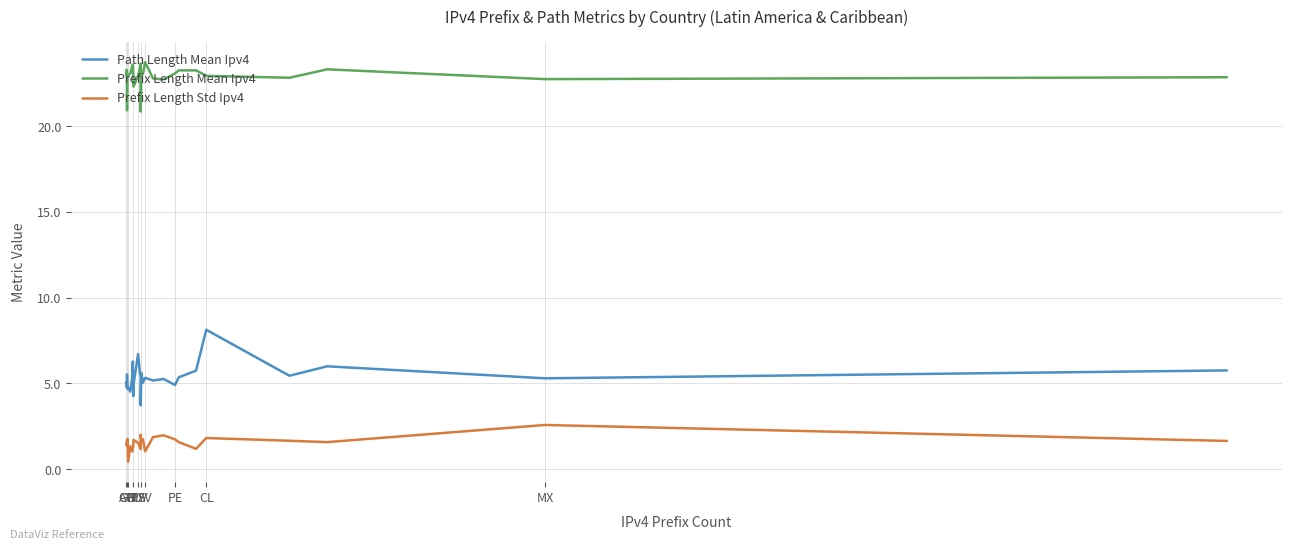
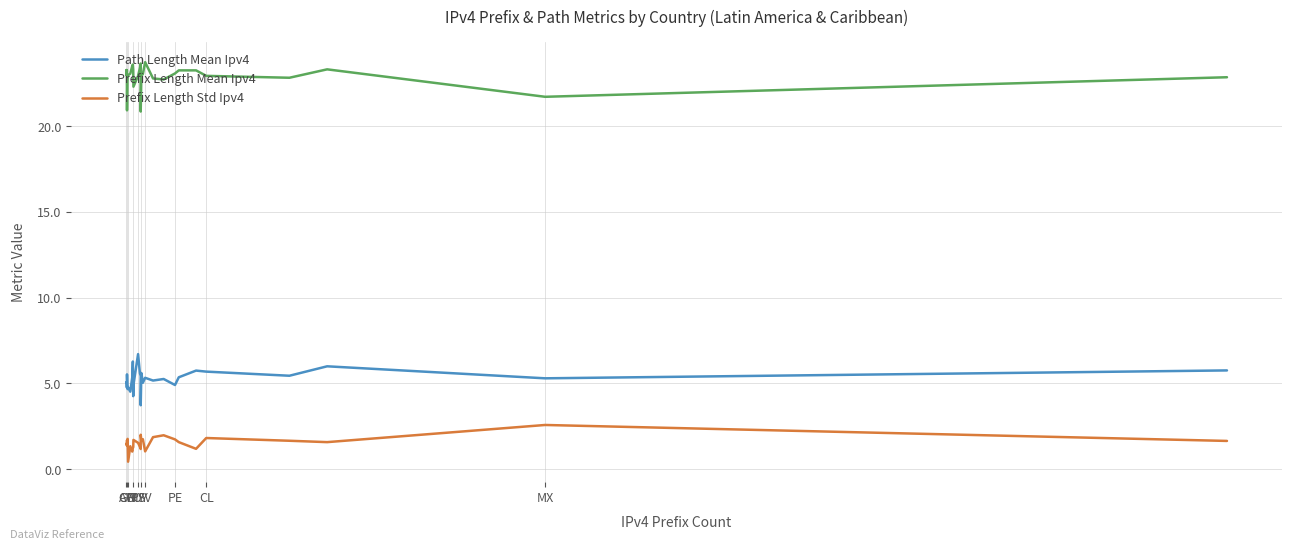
  {
    "Path Length Mean Ipv4": {
      "PE": 4.9,
-     "CL": 8.1,
+     "CL": 5.7,
      "MX": 5.3
    },
    "Prefix Length Mean Ipv4": {
      "PE": 23.1,
      "CL": 22.9,
-     "MX": 22.7
+     "MX": 21.7
    },
    "Prefix Length Std Ipv4": {
      "PE": 1.7,
      "CL": 1.8,
      "MX": 2.6
    }
  }
